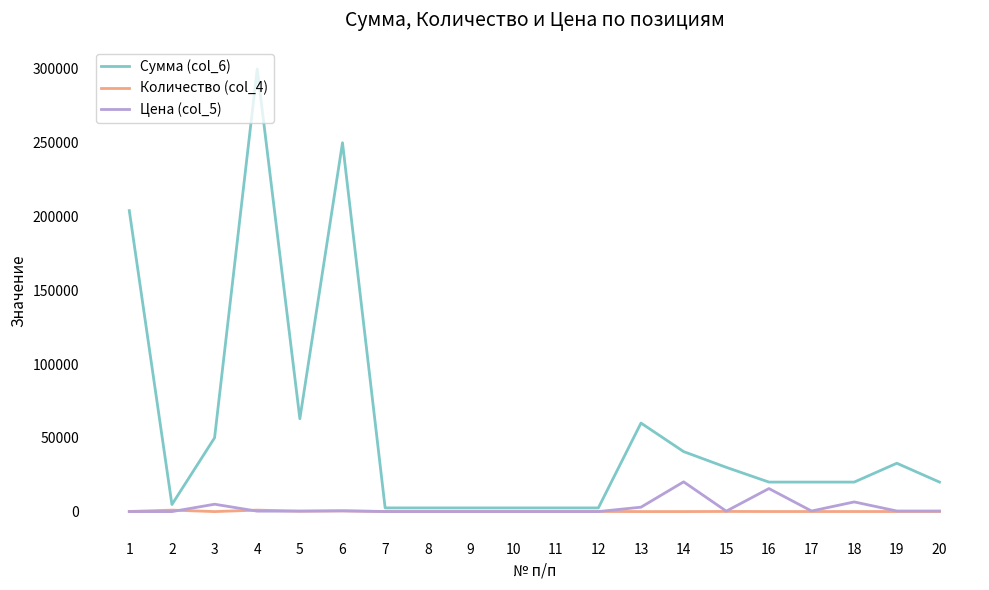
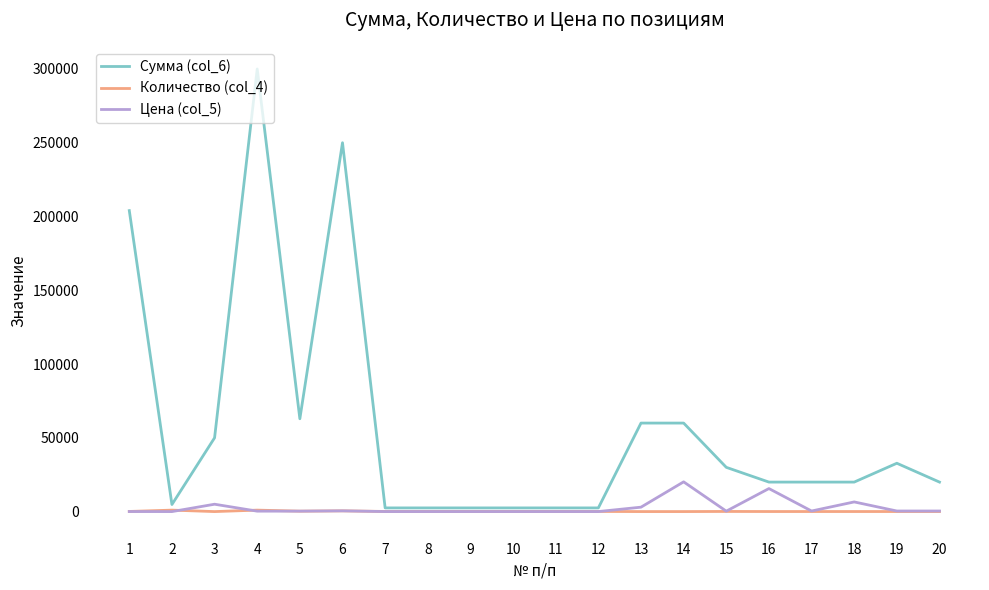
  {
    "Сумма (col_6)": {
      "1": 204000,
      "2": 5000,
      "3": 50000,
      "5": 63000,
      "6": 250000,
      "7": 3000,
      "8": 3000,
      "9": 3000,
      "10": 3000,
      "11": 3000,
      "12": 3000,
      "13": 60000,
-     "14": 41000,
+     "14": 60000,
      "15": 30000,
      "16": 20000,
      "17": 20000,
      "18": 20000,
      "19": 33000,
      "20": 20000
    },
    "Количество (col_4)": {
      "3": 0,
      "13": 0,
      "14": 0,
      "16": 0,
      "18": 0
    },
    "Цена (col_5)": {
      "3": 5000,
      "13": 3000,
      "14": 20000,
      "16": 16000,
      "18": 7000
    }
  }
